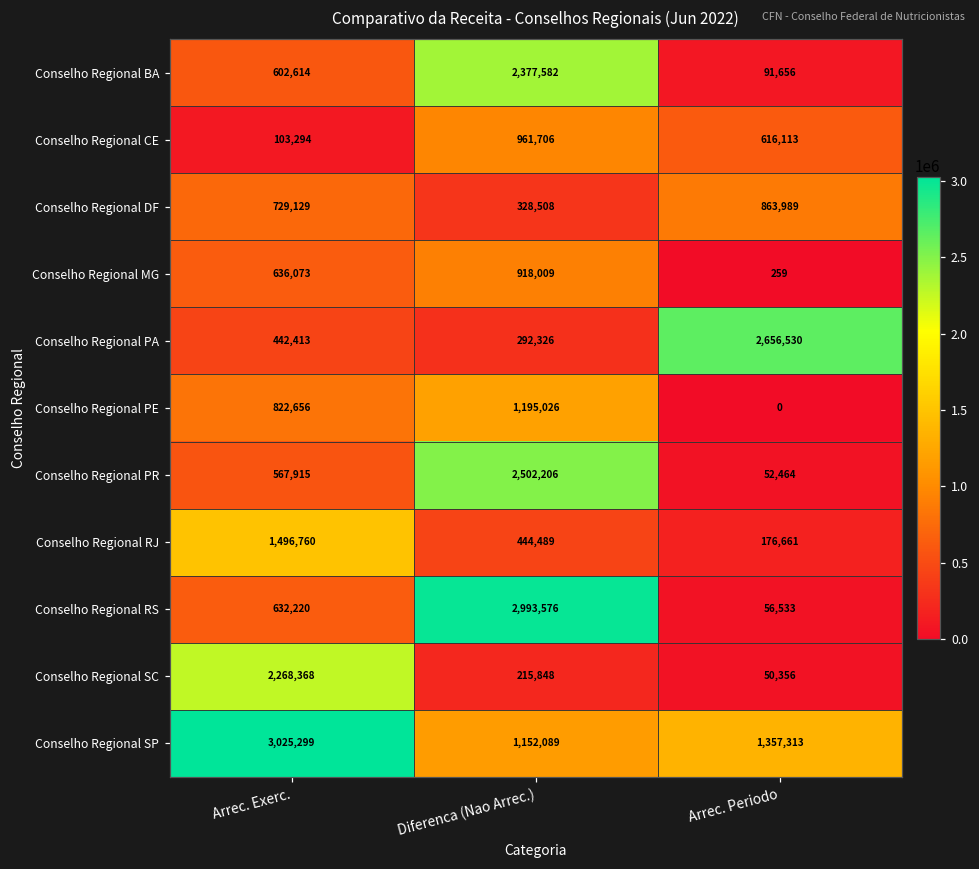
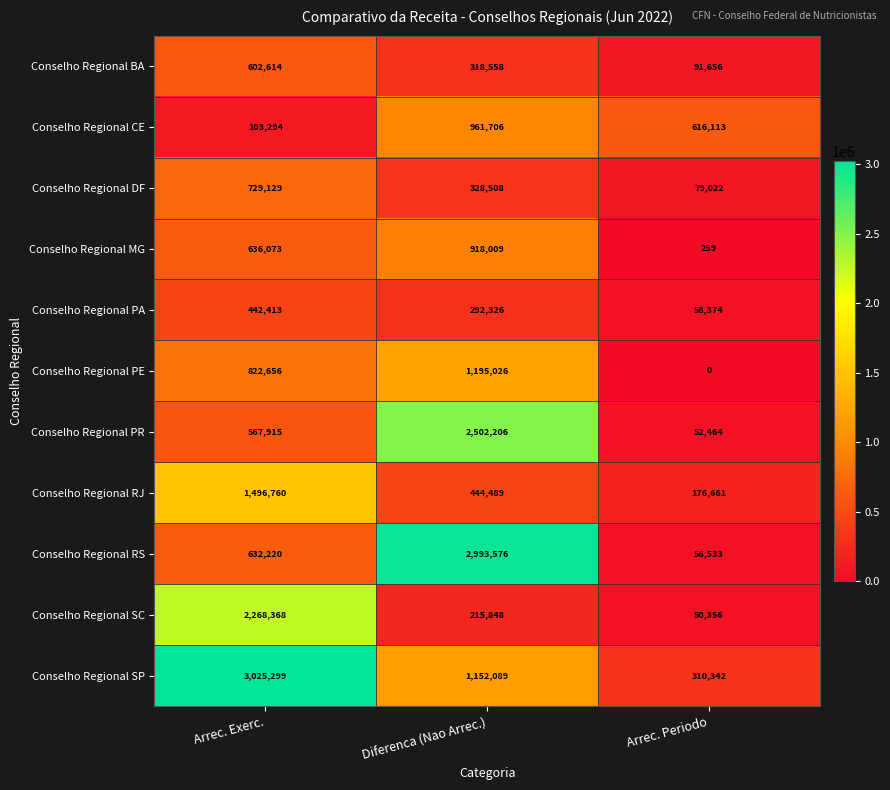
  {
    "Conselho Regional BA": {
      "Arrec. Exerc.": "602,614",
-     "Diferenca (Nao Arrec.)": "2,377,582",
+     "Diferenca (Nao Arrec.)": "318,558",
      "Arrec. Periodo": "91,656"
    },
    "Conselho Regional CE": {
      "Arrec. Exerc.": "103,294",
      "Diferenca (Nao Arrec.)": "961,706",
      "Arrec. Periodo": "616,113"
    },
    "Conselho Regional DF": {
      "Arrec. Exerc.": "729,129",
      "Diferenca (Nao Arrec.)": "328,508",
-     "Arrec. Periodo": "863,989"
+     "Arrec. Periodo": "79,022"
    },
    "Conselho Regional MG": {
      "Arrec. Exerc.": "636,073",
      "Diferenca (Nao Arrec.)": "918,009",
      "Arrec. Periodo": "259"
    },
    "Conselho Regional PA": {
      "Arrec. Exerc.": "442,413",
      "Diferenca (Nao Arrec.)": "292,326",
-     "Arrec. Periodo": "2,656,530"
+     "Arrec. Periodo": "58,374"
    },
    "Conselho Regional PE": {
      "Arrec. Exerc.": "822,656",
      "Diferenca (Nao Arrec.)": "1,195,026",
      "Arrec. Periodo": "0"
    },
    "Conselho Regional PR": {
      "Arrec. Exerc.": "567,915",
      "Diferenca (Nao Arrec.)": "2,502,206",
      "Arrec. Periodo": "52,464"
    },
    "Conselho Regional RJ": {
      "Arrec. Exerc.": "1,496,760",
      "Diferenca (Nao Arrec.)": "444,489",
      "Arrec. Periodo": "176,661"
    },
    "Conselho Regional RS": {
      "Arrec. Exerc.": "632,220",
      "Diferenca (Nao Arrec.)": "2,993,576",
      "Arrec. Periodo": "56,533"
    },
    "Conselho Regional SC": {
      "Arrec. Exerc.": "2,268,368",
      "Diferenca (Nao Arrec.)": "215,848",
      "Arrec. Periodo": "50,356"
    },
    "Conselho Regional SP": {
      "Arrec. Exerc.": "3,025,299",
      "Diferenca (Nao Arrec.)": "1,152,089",
-     "Arrec. Periodo": "1,357,313"
+     "Arrec. Periodo": "310,342"
    }
  }
